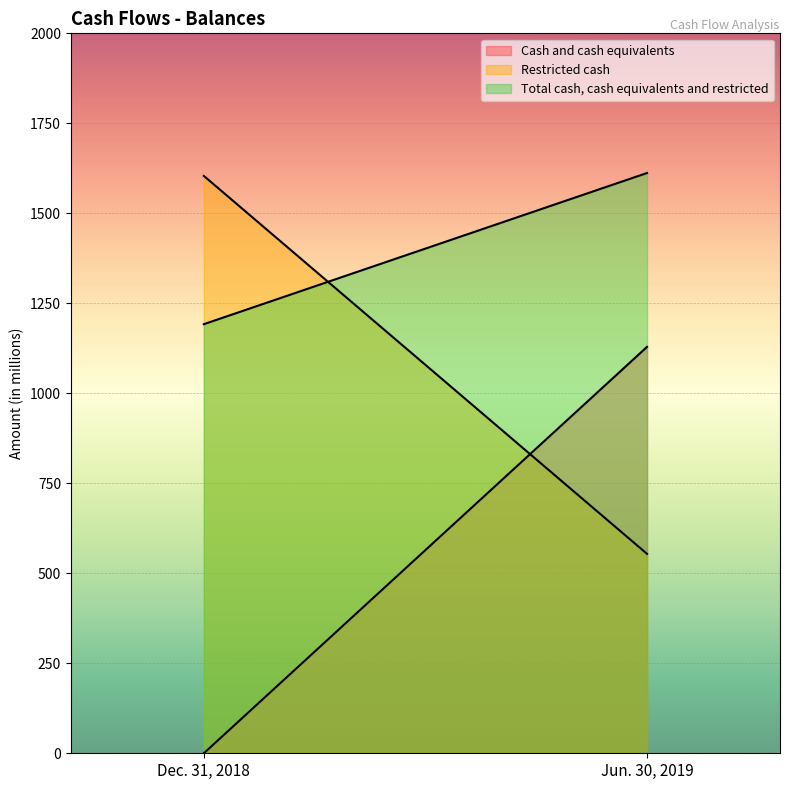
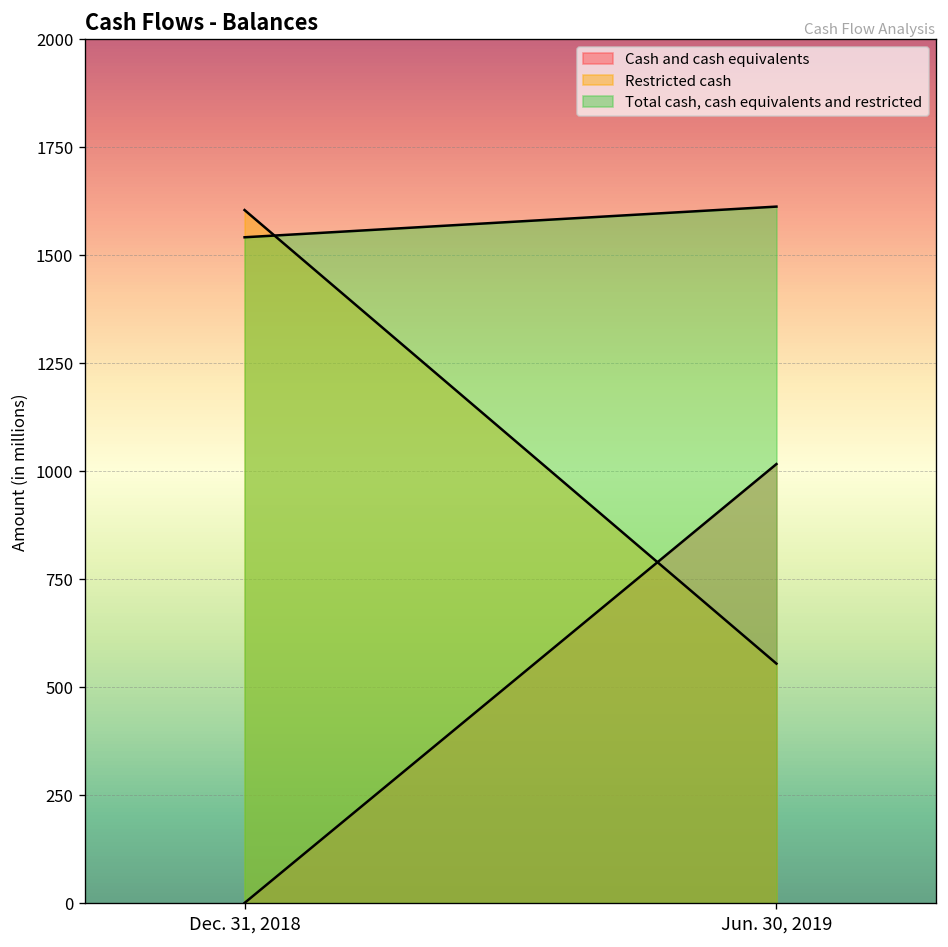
  {
    "Cash and cash equivalents": {
      "Dec. 31, 2018": 0,
-     "Jun. 30, 2019": 1130
+     "Jun. 30, 2019": 1020
    },
    "Restricted cash": {
      "Dec. 31, 2018": 1600,
      "Jun. 30, 2019": 550
    },
    "Total cash, cash equivalents and restricted": {
-     "Dec. 31, 2018": 1190,
+     "Dec. 31, 2018": 1540,
      "Jun. 30, 2019": 1610
    }
  }
